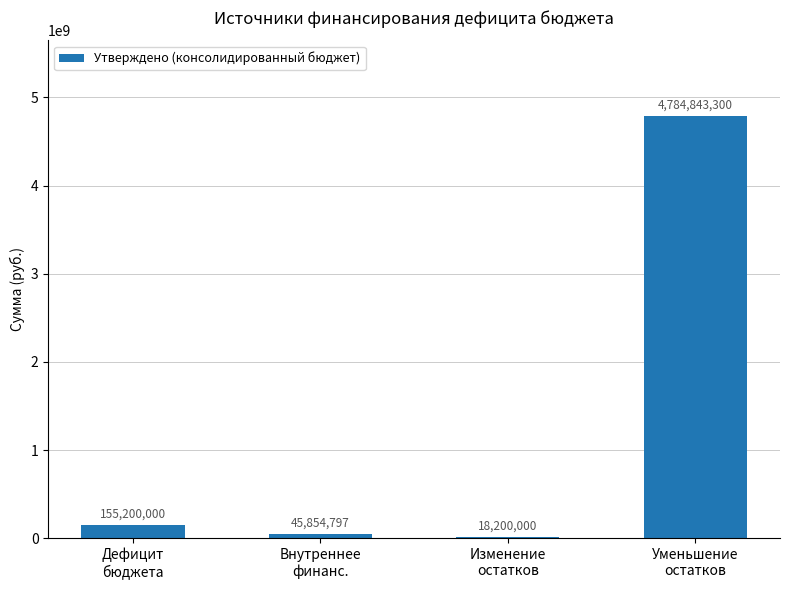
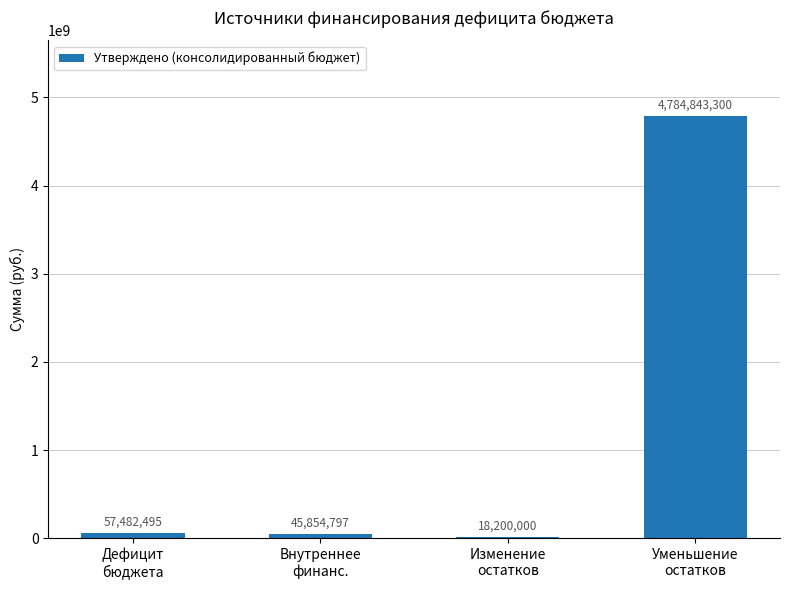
  {
-   "Дефицит бюджета": "155,200,000",
+   "Дефицит бюджета": "57,482,495",
    "Внутреннее финанс.": "45,854,797",
    "Изменение остатков": "18,200,000",
    "Уменьшение остатков": "4,784,843,300"
  }
